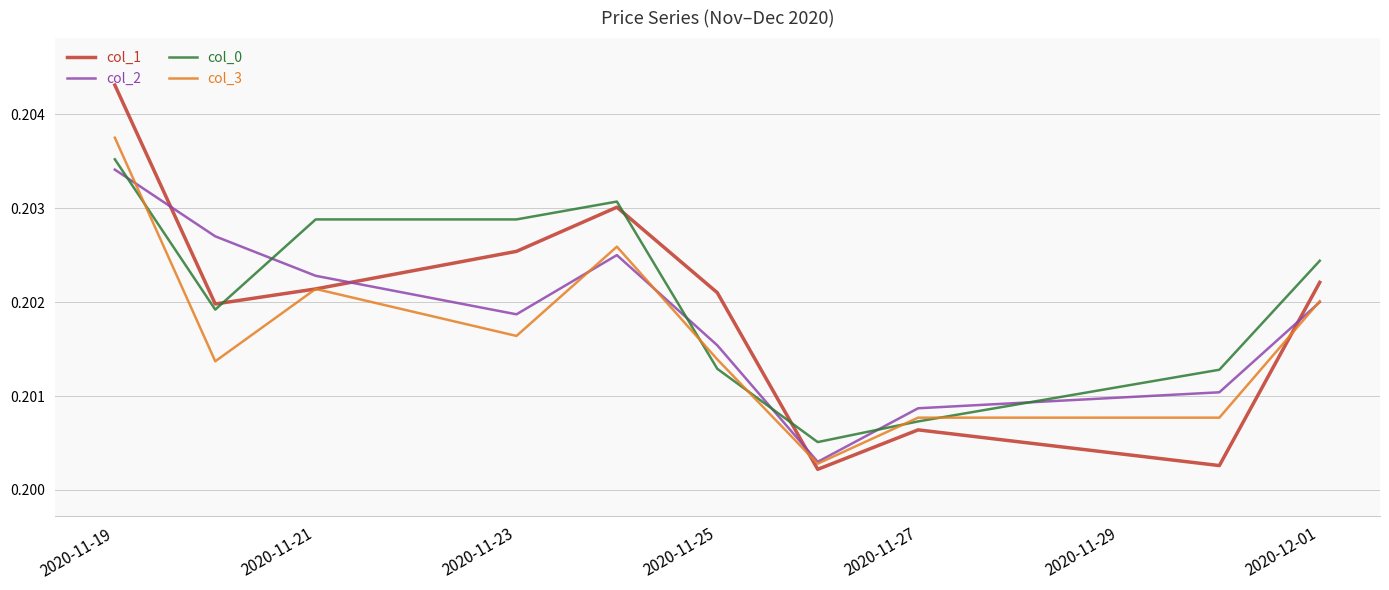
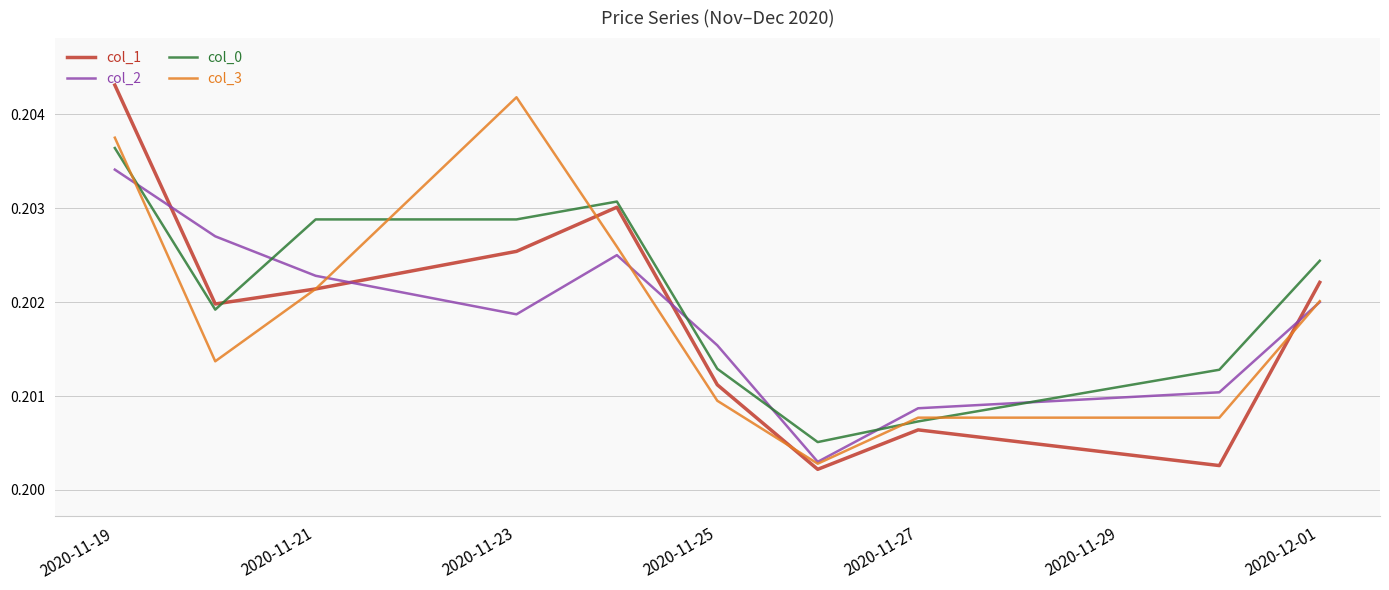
  {
    "col_1": {
      "2020-11-19": 0.2043,
      "2020-11-23": 0.2025,
-     "2020-11-25": 0.2021,
+     "2020-11-25": 0.2011,
      "2020-11-27": 0.2006,
      "2020-12-01": 0.2022
    },
    "col_2": {
      "2020-11-19": 0.2034,
      "2020-11-21": 0.2023,
      "2020-11-23": 0.2019,
      "2020-11-25": 0.2015,
      "2020-11-27": 0.2009
    },
    "col_0": {
-     "2020-11-19": 0.2035,
+     "2020-11-19": 0.2036,
      "2020-11-21": 0.2029,
      "2020-11-23": 0.2029,
      "2020-11-25": 0.2013,
      "2020-11-27": 0.2007,
      "2020-12-01": 0.2024
    },
    "col_3": {
      "2020-11-19": 0.2038,
-     "2020-11-23": 0.2016,
-     "2020-11-25": 0.2014,
+     "2020-11-23": 0.2042,
+     "2020-11-25": 0.2010,
      "2020-11-27": 0.2008
    }
  }
